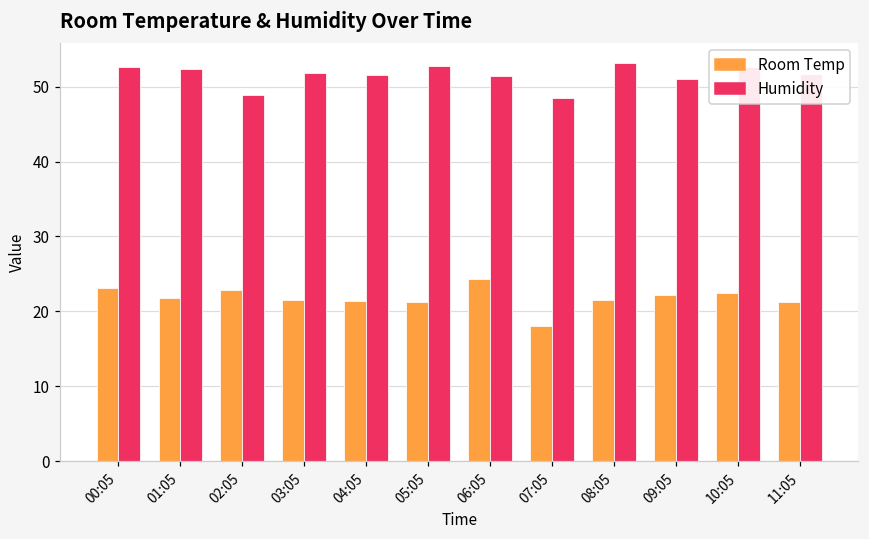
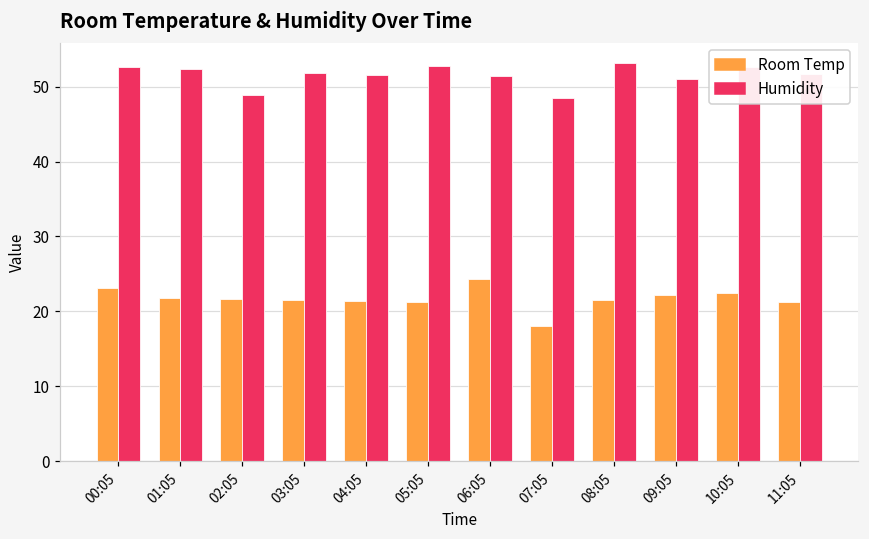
  {
    "Room Temp": {
      "00:05": 23,
      "01:05": 22,
-     "02:05": 23,
+     "02:05": 22,
      "03:05": 22,
      "04:05": 21,
      "05:05": 21,
      "06:05": 24,
      "07:05": 18,
      "08:05": 21,
      "09:05": 22,
      "10:05": 22,
      "11:05": 21
    },
    "Humidity": {
      "00:05": 53,
      "01:05": 52,
      "02:05": 49,
      "03:05": 52,
      "04:05": 52,
      "05:05": 53,
      "06:05": 51,
      "07:05": 49,
      "08:05": 53,
      "09:05": 51
    }
  }
